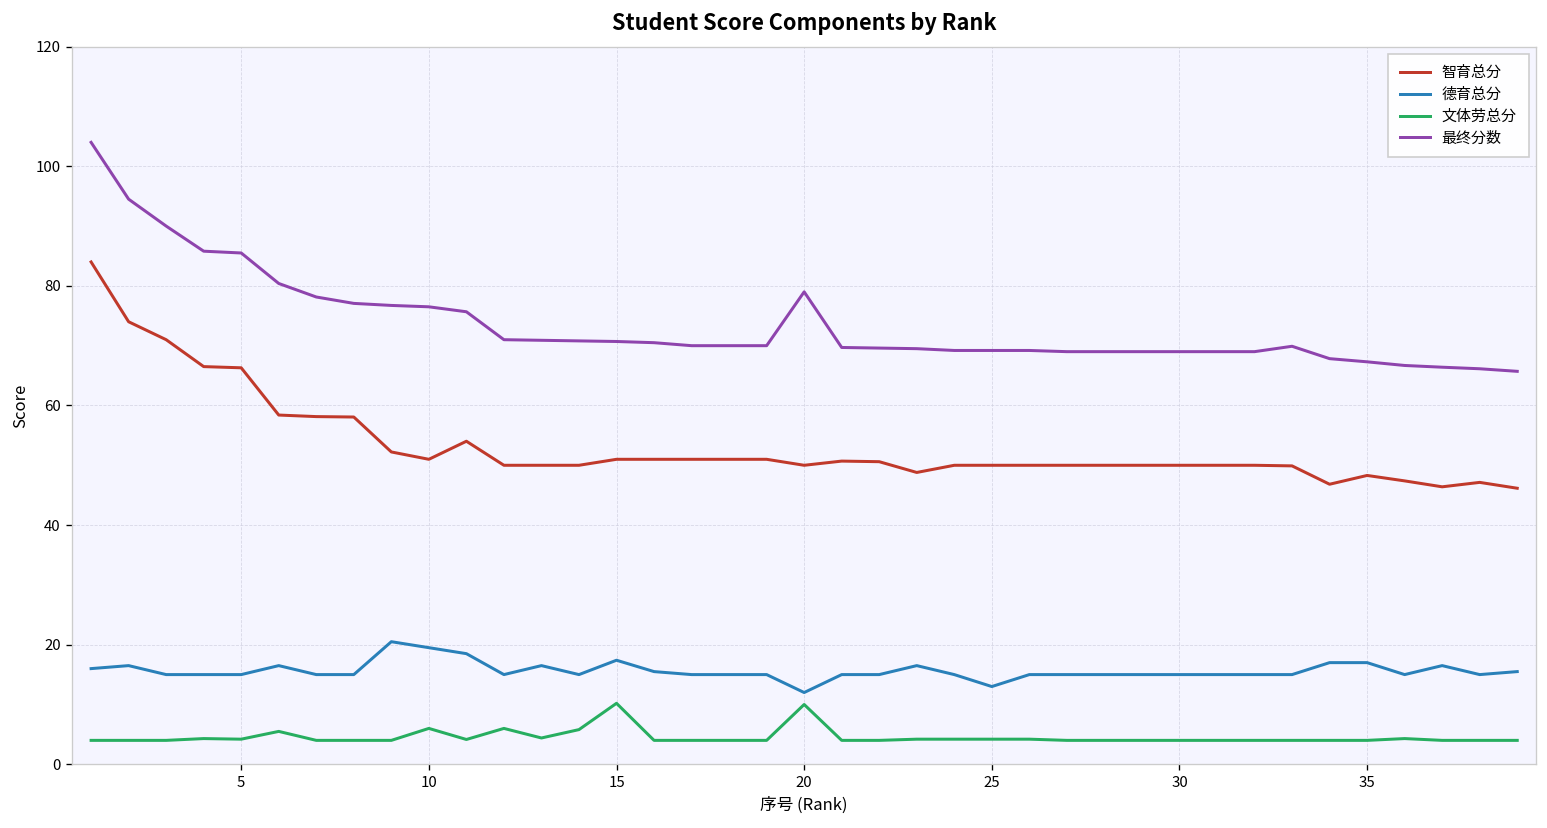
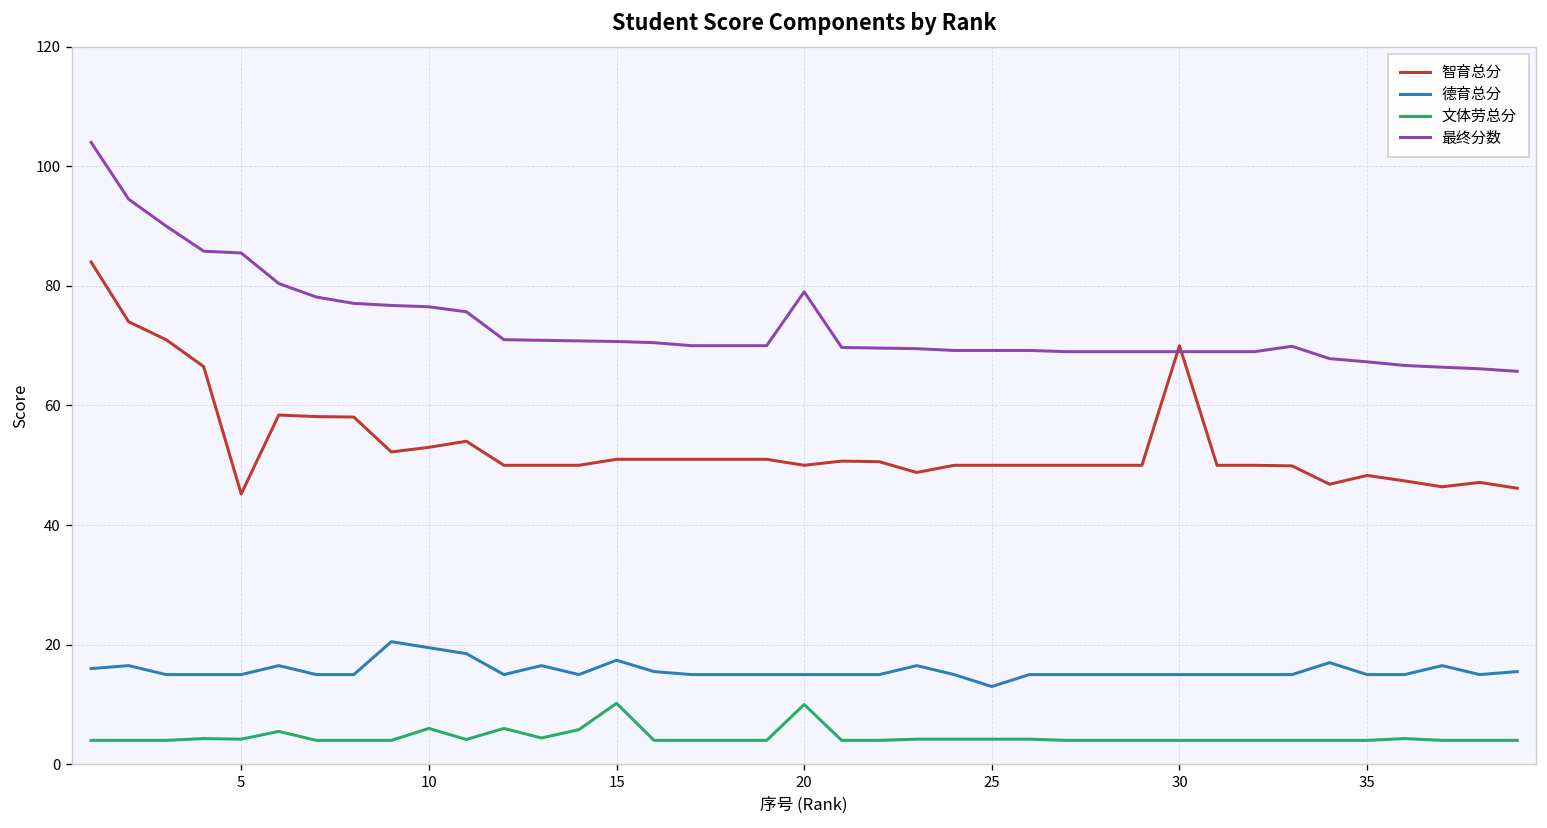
  {
    "智育总分": {
-     "5": 66,
-     "10": 51,
+     "5": 45,
+     "10": 53,
      "15": 51,
      "20": 50,
      "25": 50,
-     "30": 50,
+     "30": 70,
      "35": 48
    },
    "德育总分": {
      "5": 15,
      "10": 20,
      "15": 17,
-     "20": 12,
+     "20": 15,
      "25": 13,
      "30": 15,
-     "35": 17
+     "35": 15
    },
    "文体劳总分": {
      "5": 4,
      "10": 6,
      "15": 10,
      "20": 10,
      "25": 4,
      "30": 4,
      "35": 4
    },
    "最终分数": {
      "5": 86,
      "10": 77,
      "15": 71,
      "20": 79,
      "25": 69,
      "30": 69,
      "35": 67
    }
  }
